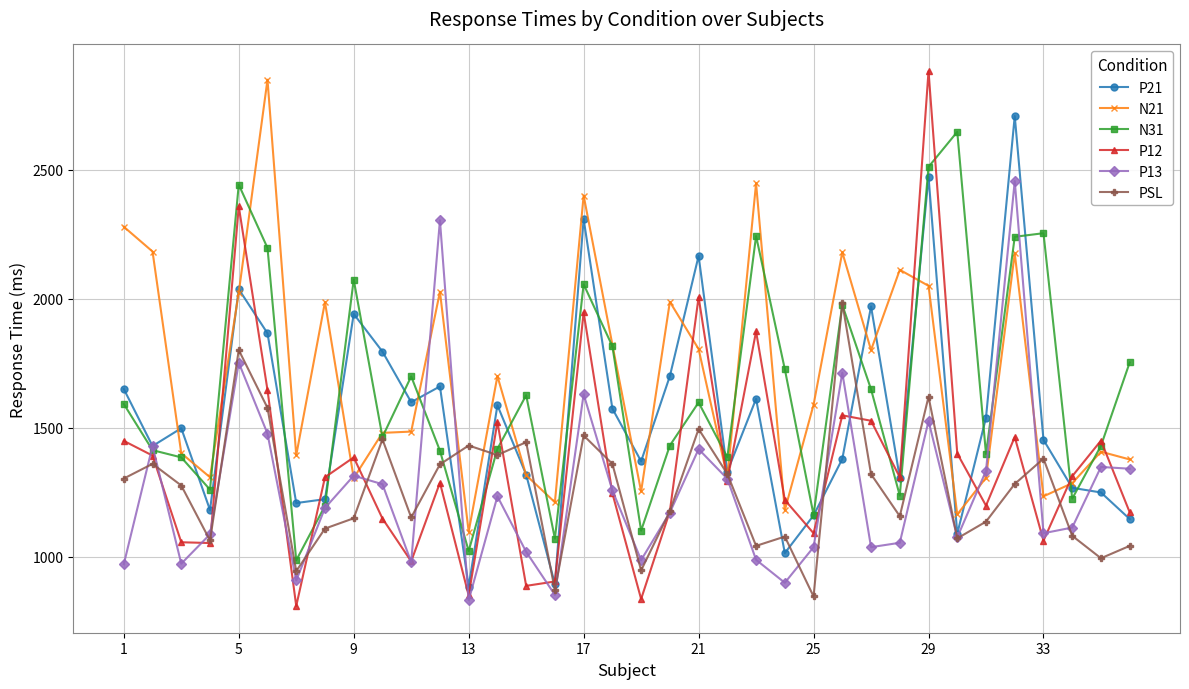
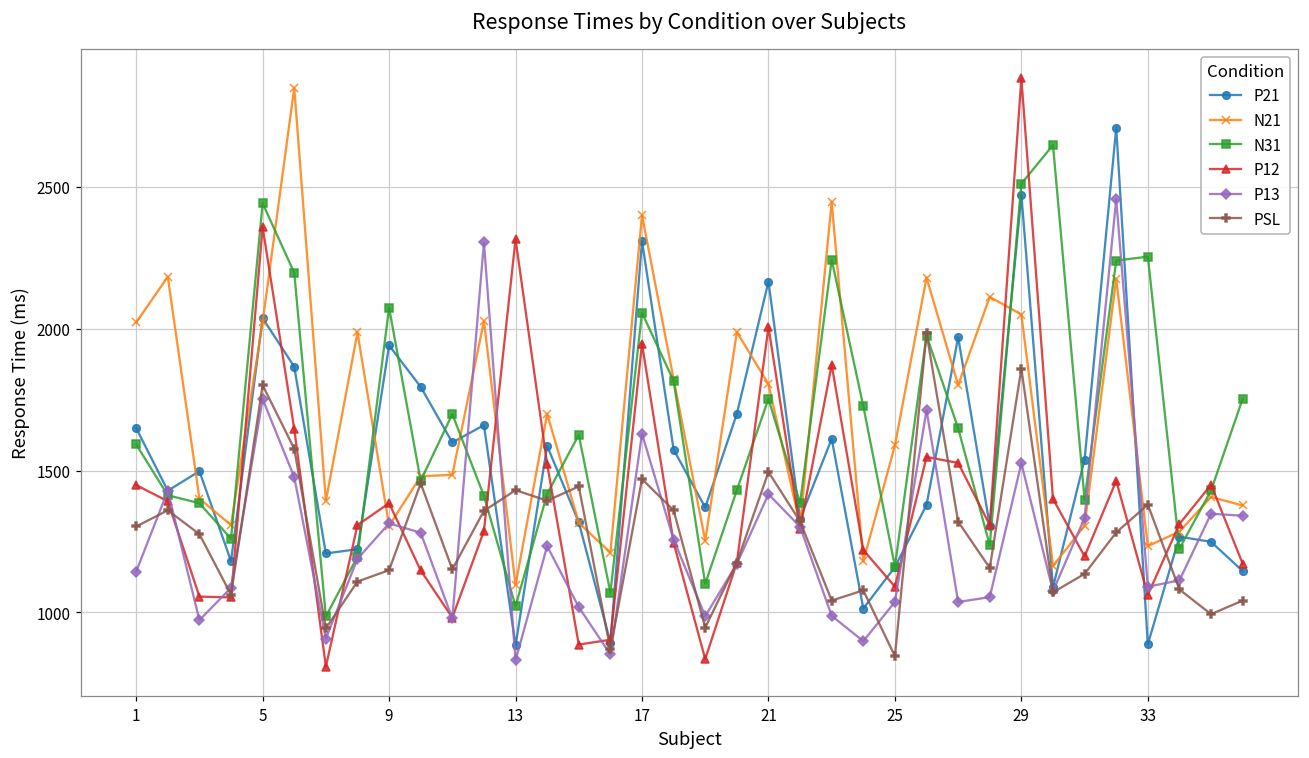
  {
    "P21": {
      "1": 1650,
      "5": 2040,
      "9": 1940,
      "13": 880,
      "17": 2310,
      "21": 2170,
      "29": 2470,
-     "33": 1450
+     "33": 890
    },
    "N21": {
-     "1": 2280,
+     "1": 2020,
      "5": 2020,
      "13": 1100,
      "17": 2400,
      "21": 1810,
      "25": 1590,
      "29": 2050,
      "33": 1230
    },
    "N31": {
      "1": 1590,
      "5": 2440,
      "9": 2070,
      "13": 1020,
      "17": 2060,
-     "21": 1600,
+     "21": 1750,
      "29": 2510,
      "33": 2250
    },
    "P12": {
      "1": 1450,
      "5": 2360,
      "9": 1390,
-     "13": 850,
+     "13": 2320,
      "17": 1950,
      "21": 2010,
      "25": 1090,
      "29": 2880,
      "33": 1060
    },
    "P13": {
-     "1": 970,
+     "1": 1140,
      "5": 1750,
      "13": 830,
      "17": 1630,
      "21": 1420,
      "25": 1040,
      "29": 1530,
      "33": 1090
    },
    "PSL": {
      "1": 1300,
      "5": 1800,
      "9": 1150,
      "13": 1430,
      "17": 1470,
      "21": 1500,
      "25": 850,
-     "29": 1620,
+     "29": 1860,
      "33": 1380
    }
  }
